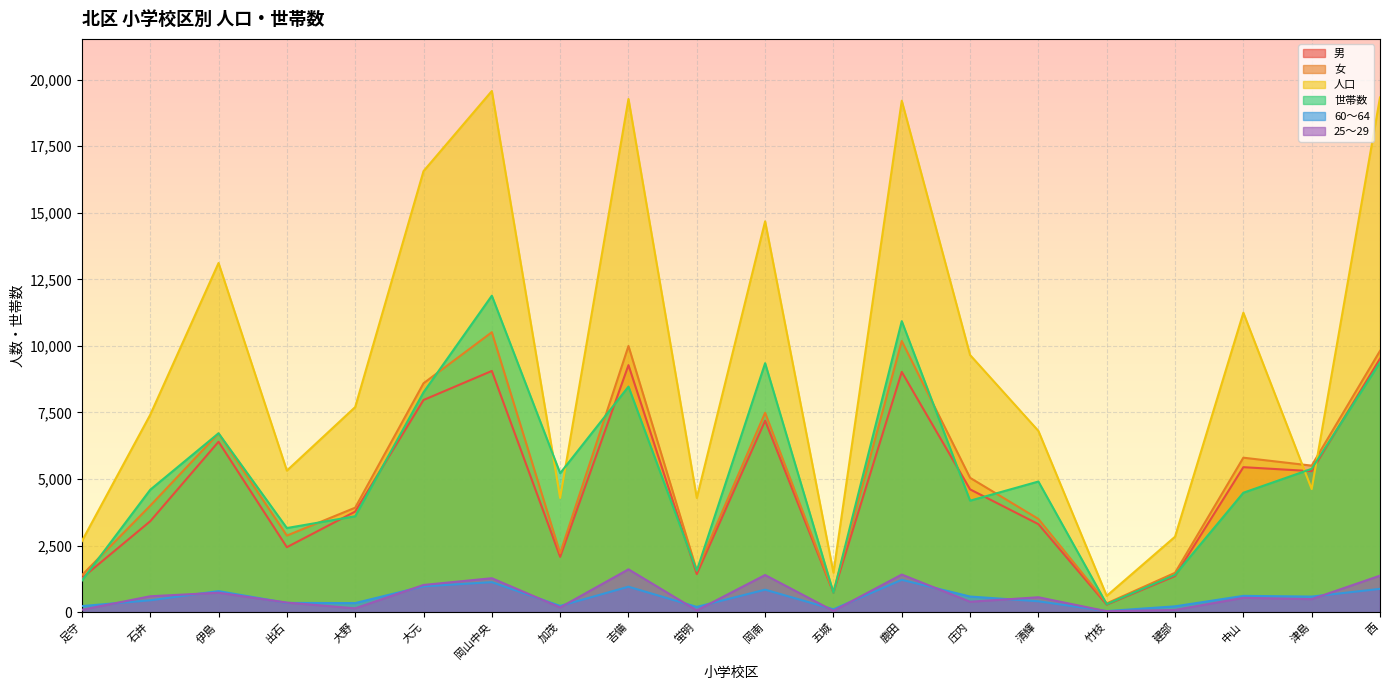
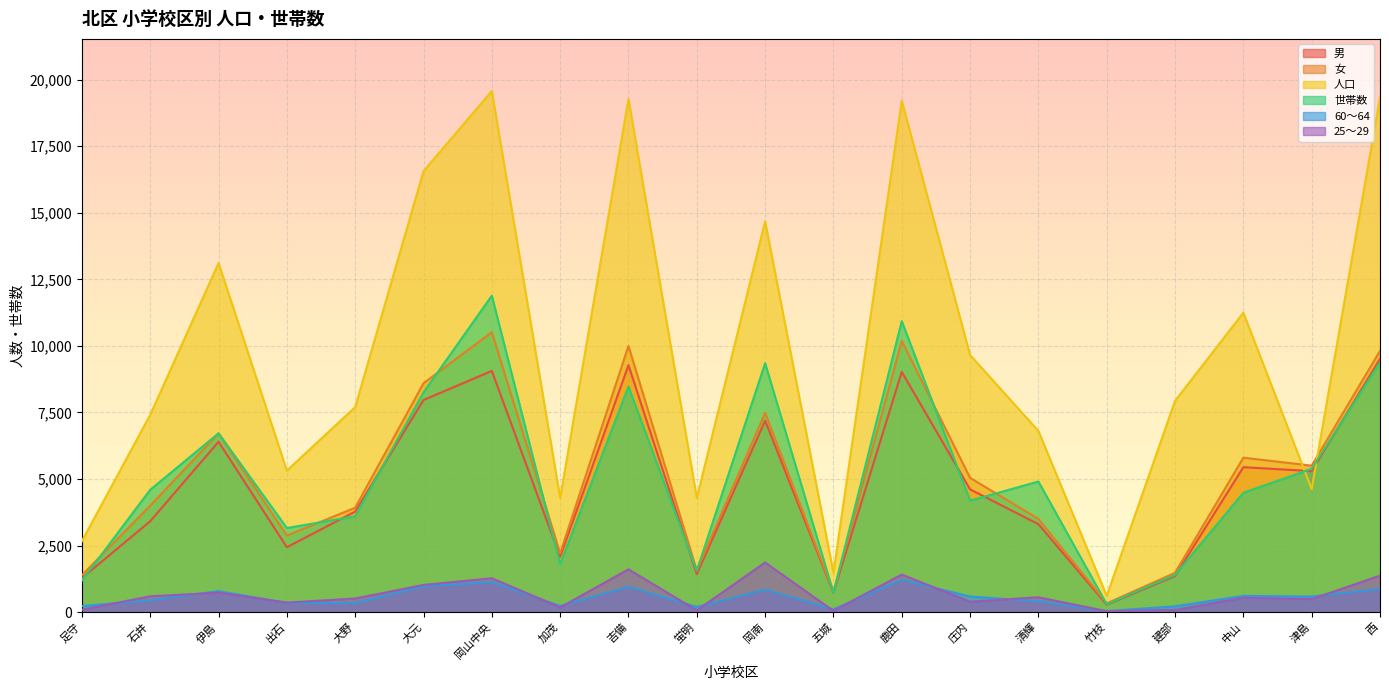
  {
    "人口": {
      "足守": "2,700",
      "石井": "7,400",
      "伊島": "13,100",
      "出石": "5,300",
      "大野": "7,700",
      "大元": "16,600",
      "岡山中央": "19,600",
      "加茂": "4,300",
      "吉備": "19,300",
      "蛍明": "4,300",
      "岡南": "14,700",
      "五城": "1,500",
      "鹿田": "19,200",
      "庄内": "9,700",
      "清輝": "6,800",
      "竹枝": "600",
-     "建部": "2,800",
+     "建部": "7,900",
      "中山": "11,200",
      "津島": "4,600",
      "西": "19,300"
    },
    "世帯数": {
      "石井": "4,600",
      "出石": "3,200",
      "大野": "3,600",
      "大元": "8,300",
      "岡山中央": "11,900",
-     "加茂": "5,200",
+     "加茂": "1,800",
      "吉備": "8,500",
      "岡南": "9,400",
      "鹿田": "10,900",
      "庄内": "4,200",
      "清輝": "4,900",
      "中山": "4,500",
      "西": "9,400"
    },
    "60～64": {
      "足守": "200",
      "石井": "400",
      "大野": "300",
      "岡山中央": "1,100",
      "吉備": "1,000",
      "蛍明": "200",
      "岡南": "800",
      "鹿田": "1,200",
      "庄内": "600",
      "清輝": "400",
      "建部": "200",
      "西": "900"
    },
    "25～29": {
      "足守": "100",
      "石井": "600",
-     "大野": "100",
+     "大野": "500",
      "岡山中央": "1,300",
      "吉備": "1,600",
      "蛍明": "100",
-     "岡南": "1,400",
+     "岡南": "1,900",
      "鹿田": "1,400",
      "庄内": "400",
      "清輝": "600",
      "建部": "100",
      "西": "1,400"
    }
  }
